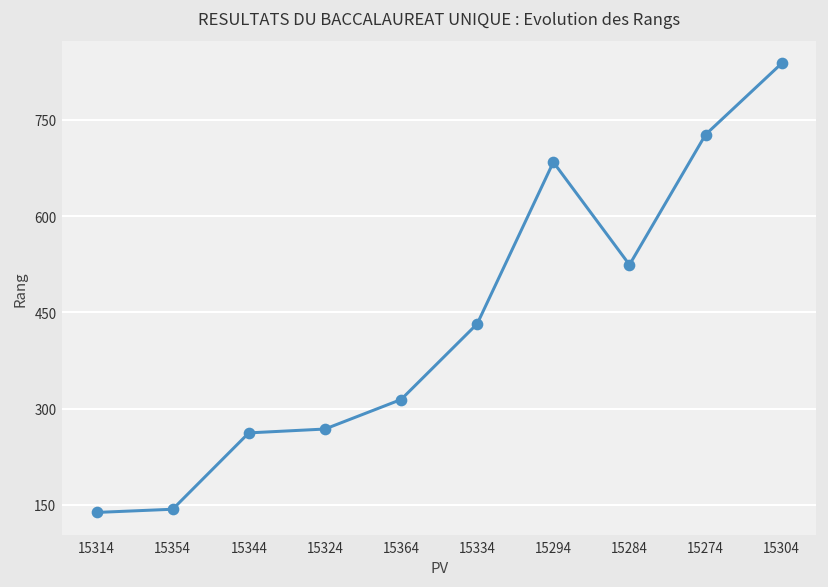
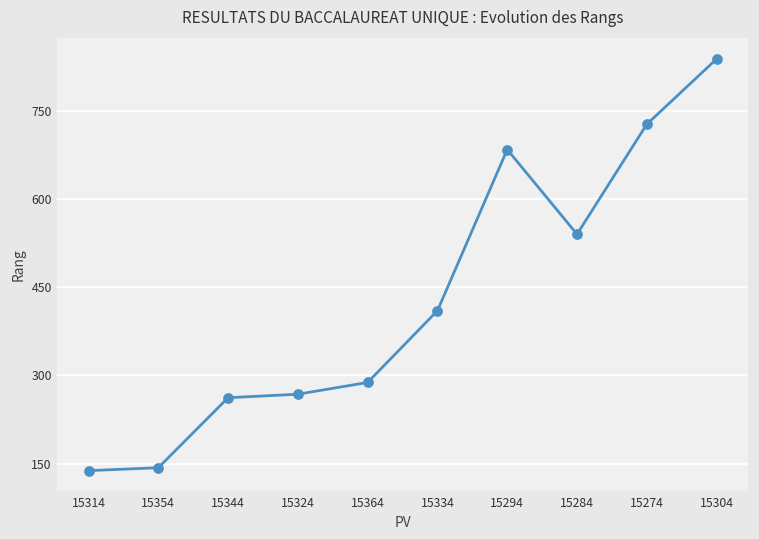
  {
    "15314": 140,
    "15354": 140,
    "15344": 260,
    "15324": 270,
-   "15364": 310,
-   "15334": 430,
+   "15364": 290,
+   "15334": 410,
    "15294": 680,
-   "15284": 520,
+   "15284": 540,
    "15274": 730,
    "15304": 840
  }
